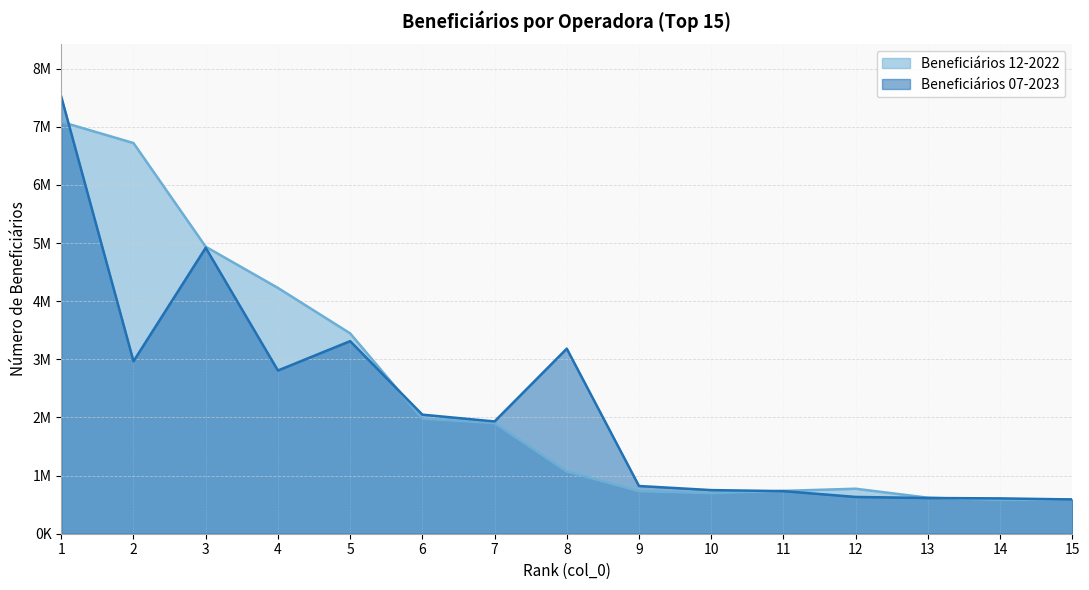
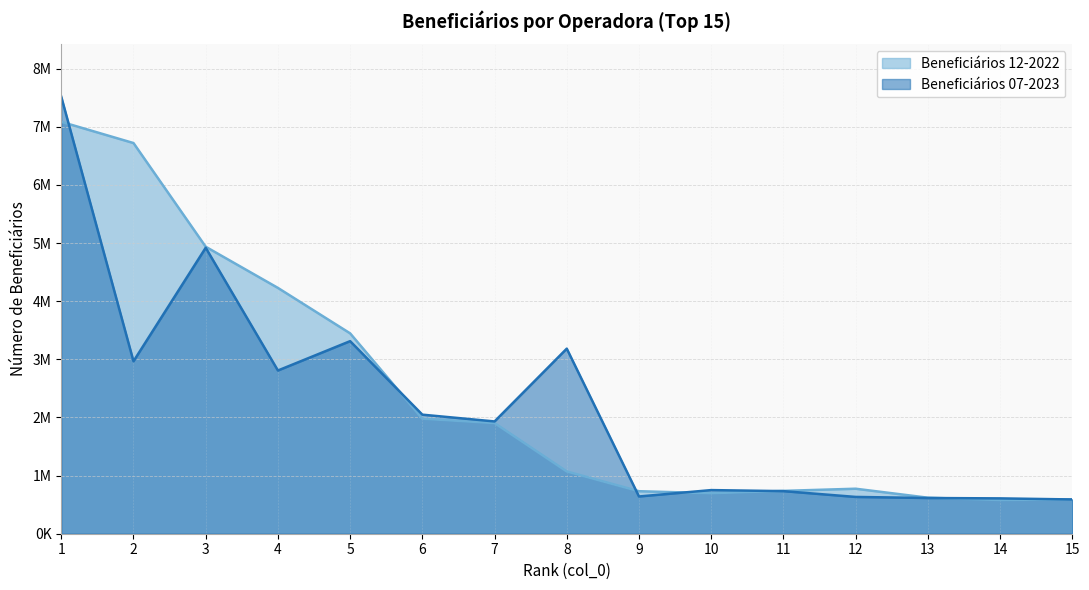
  {
    "Beneficiários 12-2022": {
      "1": 7100000,
      "2": 6700000,
      "4": 4200000,
      "5": 3400000,
      "6": 2000000,
      "8": 1100000,
      "9": 700000,
      "10": 700000,
      "12": 800000
    },
    "Beneficiários 07-2023": {
      "1": 7500000,
      "2": 3000000,
      "4": 2800000,
      "5": 3300000,
      "6": 2000000,
      "8": 3200000,
-     "9": 800000,
+     "9": 600000,
      "10": 800000,
      "12": 600000
    }
  }
